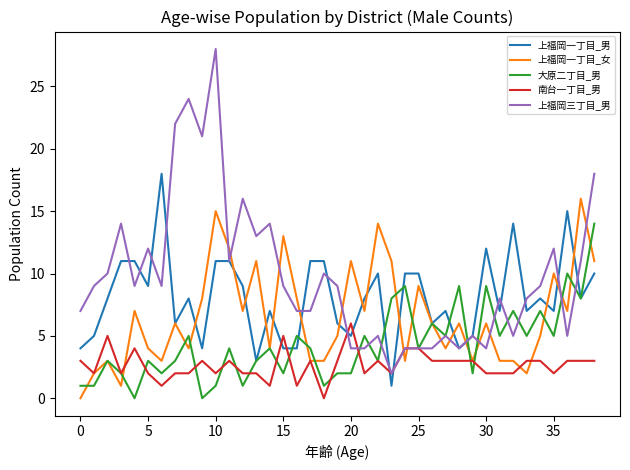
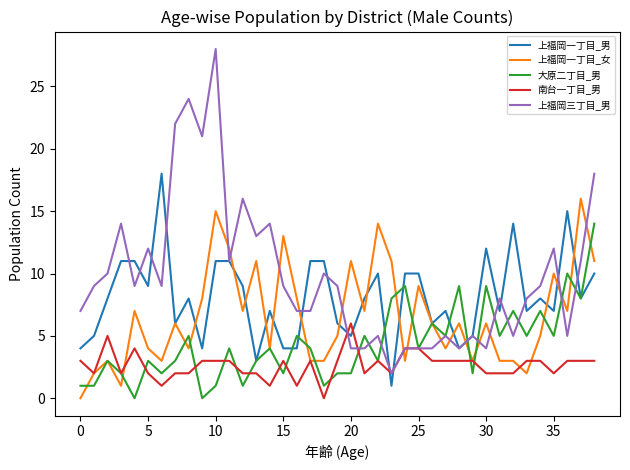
  {
    "上福岡一丁目_男": {
      "0": 4,
      "5": 9,
      "10": 11,
      "15": 4,
      "20": 5,
      "25": 10,
      "30": 12,
      "35": 7
    },
    "上福岡一丁目_女": {
      "0": 0,
      "5": 4,
      "10": 15,
      "15": 13,
      "20": 11,
      "25": 9,
      "30": 6,
      "35": 10
    },
    "大原二丁目_男": {
      "0": 1,
      "5": 3,
      "10": 1,
      "15": 2,
      "20": 2,
      "30": 9,
      "35": 5
    },
    "南台一丁目_男": {
      "0": 3,
      "5": 2,
-     "10": 2,
-     "15": 5,
+     "10": 3,
+     "15": 3,
      "20": 6,
      "30": 2,
      "35": 2
    },
    "上福岡三丁目_男": {
      "0": 7,
      "5": 12,
      "10": 28,
      "15": 9,
      "20": 4,
      "30": 4,
      "35": 12
    }
  }
